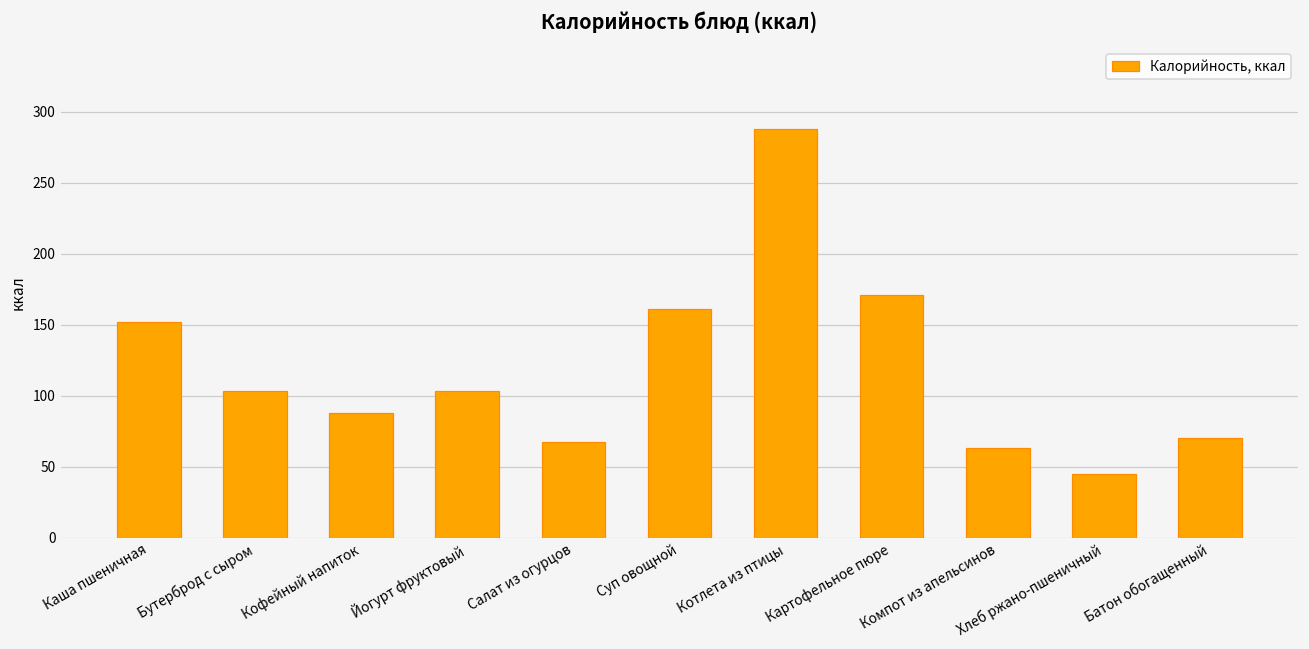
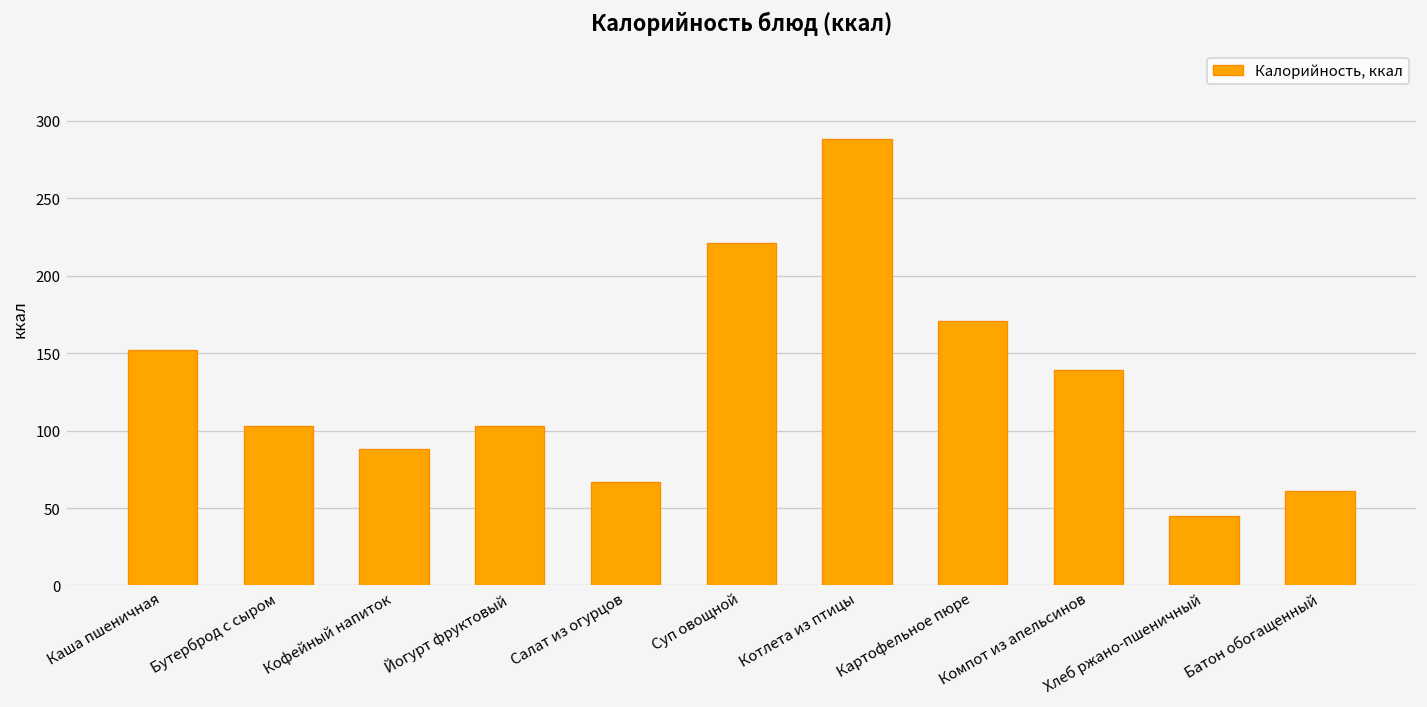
  {
    "Каша пшеничная": 152,
    "Бутерброд с сыром": 103,
    "Кофейный напиток": 88,
    "Йогурт фруктовый": 103,
    "Салат из огурцов": 67,
-   "Суп овощной": 161,
+   "Суп овощной": 221,
    "Котлета из птицы": 288,
    "Картофельное пюре": 171,
-   "Компот из апельсинов": 63,
+   "Компот из апельсинов": 139,
    "Хлеб ржано-пшеничный": 45,
-   "Батон обогащенный": 71
+   "Батон обогащенный": 61
  }
